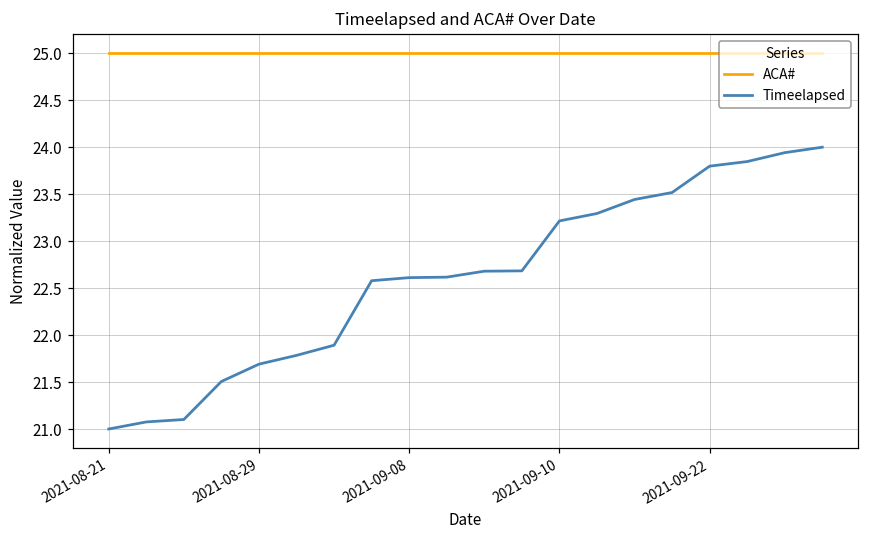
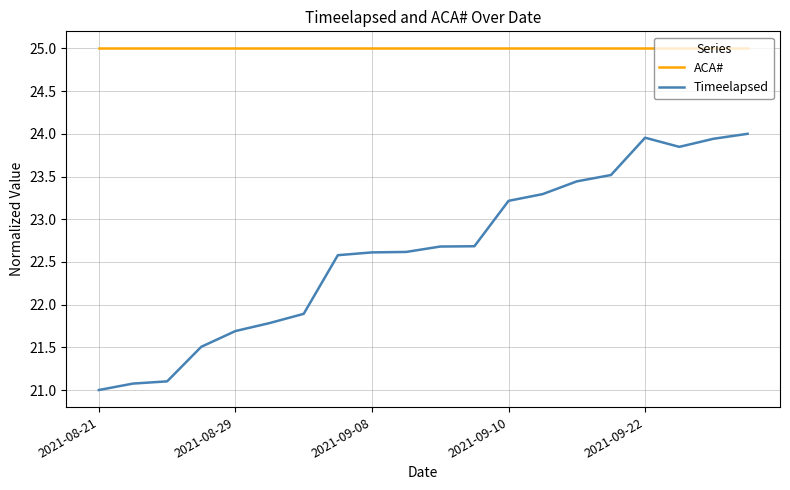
  {
    "ACA#": {
      "2021-08-21": 25.0,
      "2021-08-29": 25.0,
      "2021-09-10": 25.0,
      "2021-09-22": 25.0
    },
    "Timeelapsed": {
      "2021-08-21": 21.0,
      "2021-08-29": 21.7,
      "2021-09-10": 23.2,
-     "2021-09-22": 23.8
+     "2021-09-22": 24.0
    }
  }
